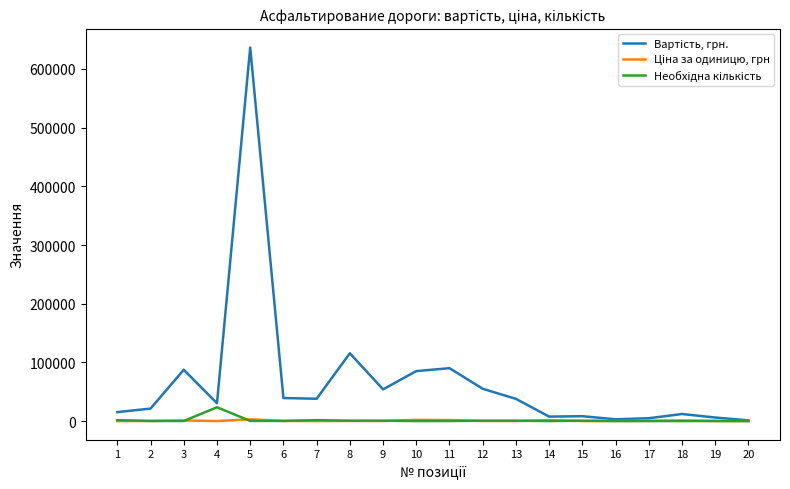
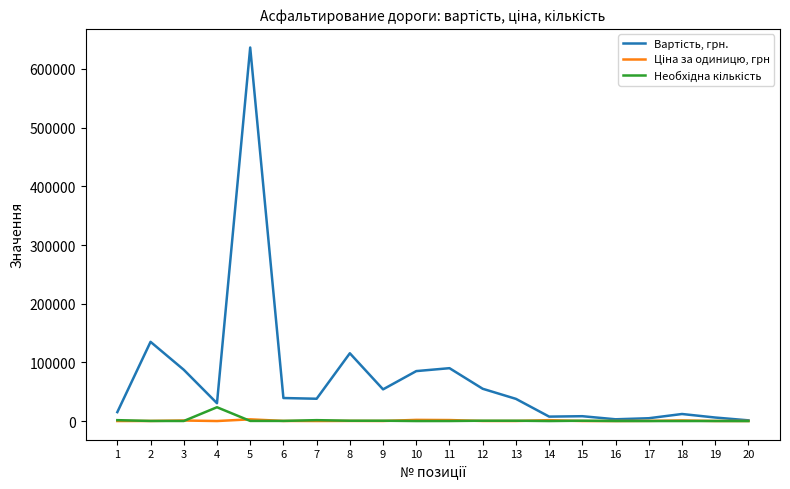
  {
    "Вартість, грн.": {
      "1": 20000,
-     "2": 20000,
+     "2": 130000,
      "3": 90000,
      "4": 30000,
      "5": 640000,
      "6": 40000,
      "7": 40000,
      "8": 120000,
      "9": 50000,
      "10": 90000,
      "11": 90000,
      "12": 60000,
      "13": 40000,
      "14": 10000,
      "15": 10000,
      "17": 0,
      "18": 10000,
      "19": 10000
    },
    "Ціна за одиницю, грн": {
      "4": 0
    },
    "Необхідна кількість": {
      "4": 20000
    }
  }
